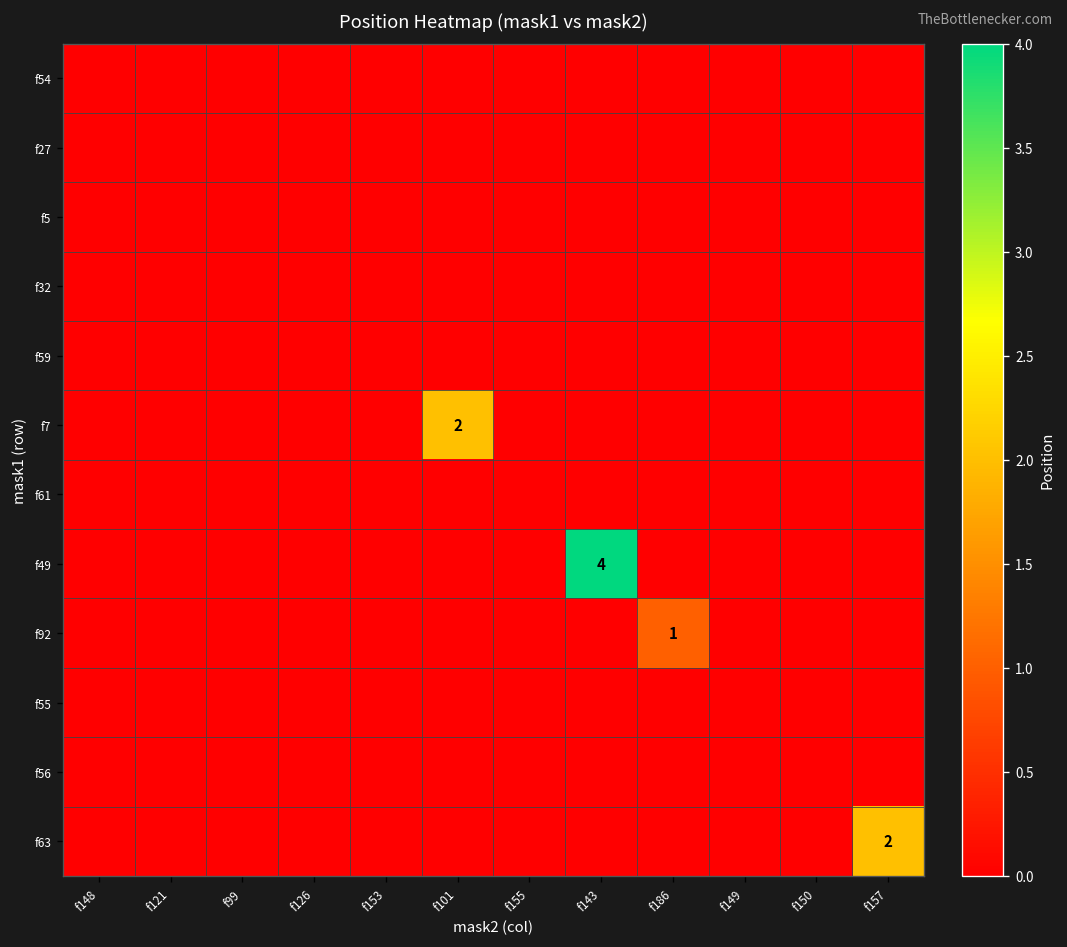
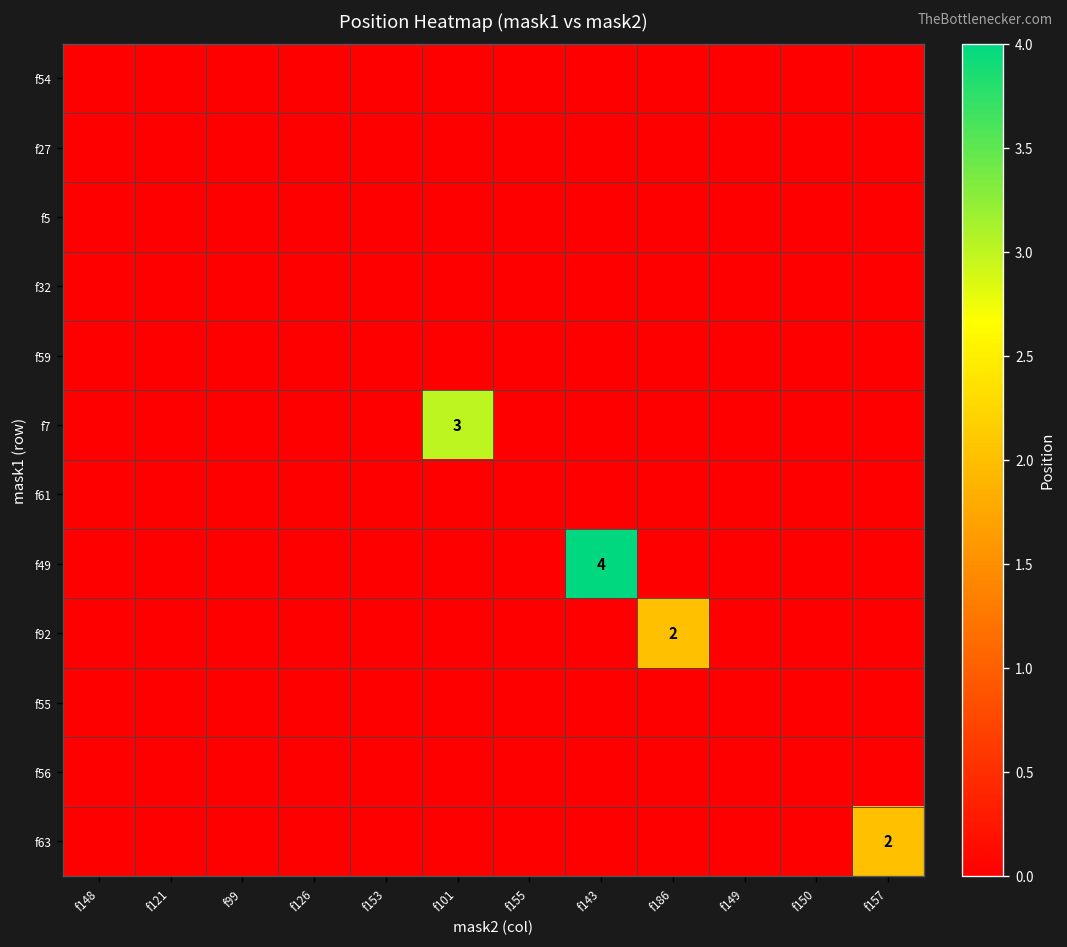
  {
    "f7": {
-     "f101": 2
+     "f101": 3
    },
    "f49": {
      "f143": 4
    },
    "f92": {
-     "f186": 1
+     "f186": 2
    },
    "f63": {
      "f157": 2
    }
  }
